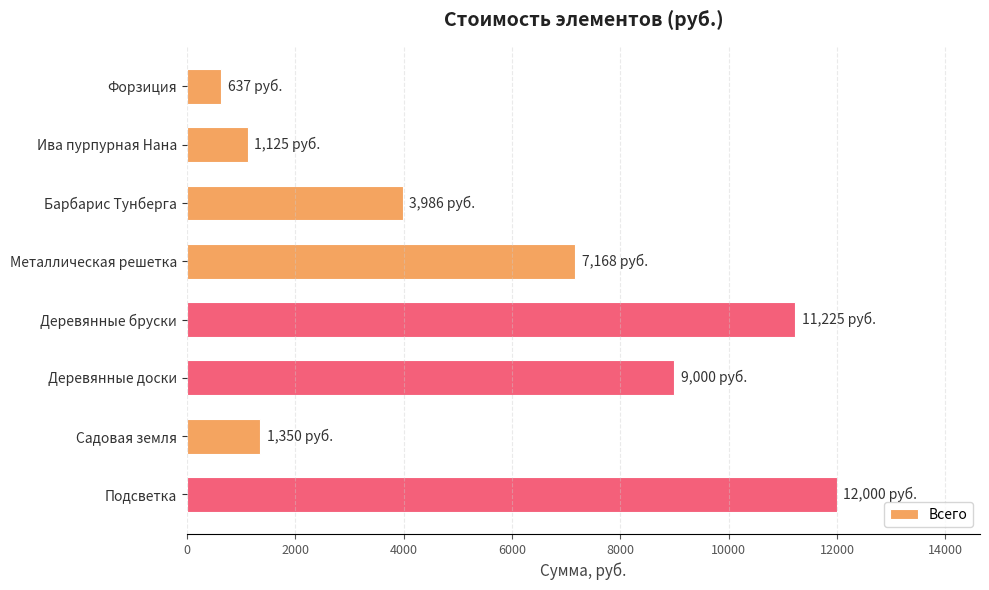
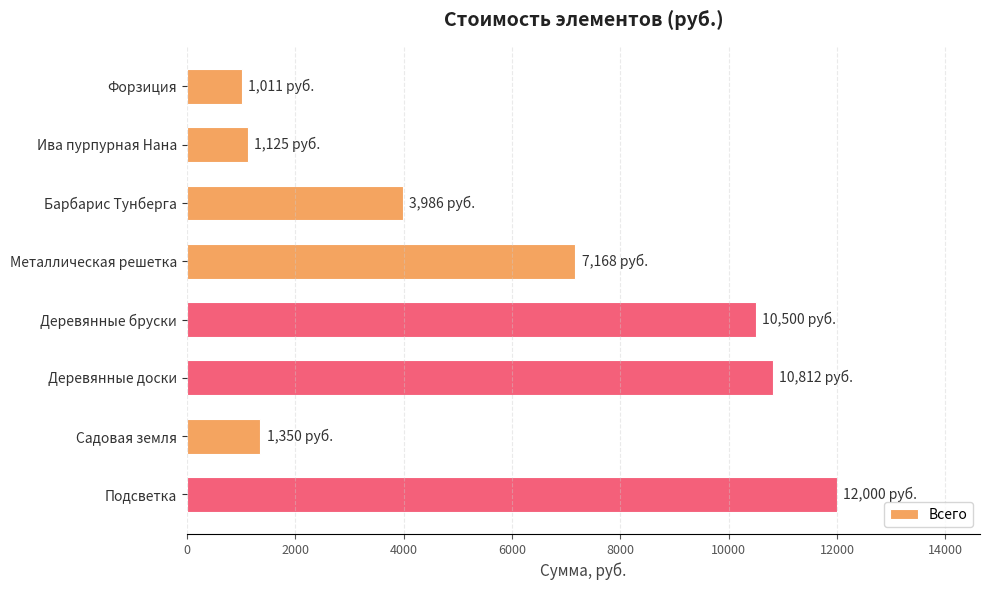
  {
-   "Форзиция": "637",
+   "Форзиция": "1,011",
    "Ива пурпурная Нана": "1,125",
    "Барбарис Тунберга": "3,986",
    "Металлическая решетка": "7,168",
-   "Деревянные бруски": "11,225",
-   "Деревянные доски": "9,000",
+   "Деревянные бруски": "10,500",
+   "Деревянные доски": "10,812",
    "Садовая земля": "1,350"
  }
